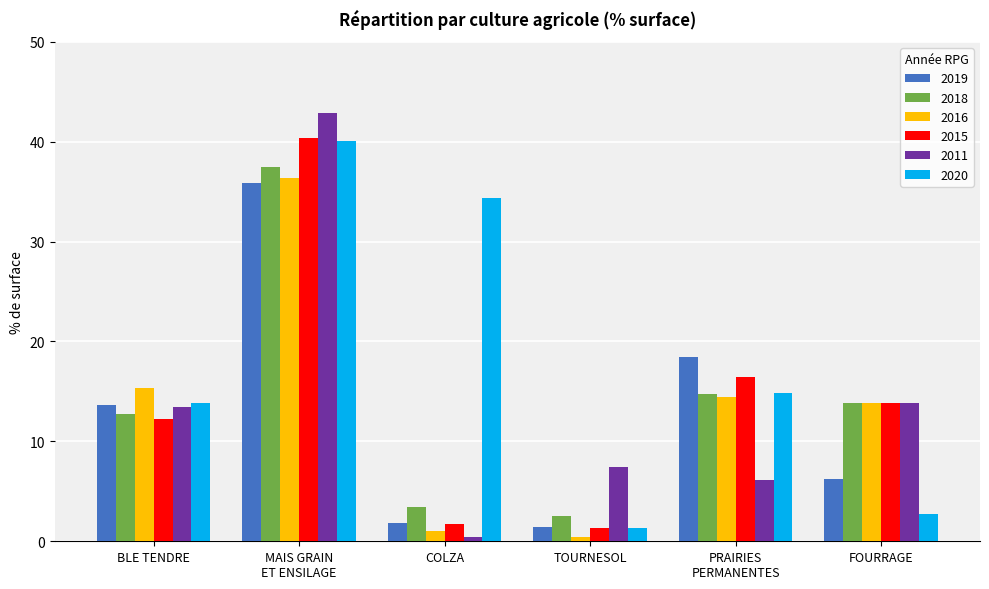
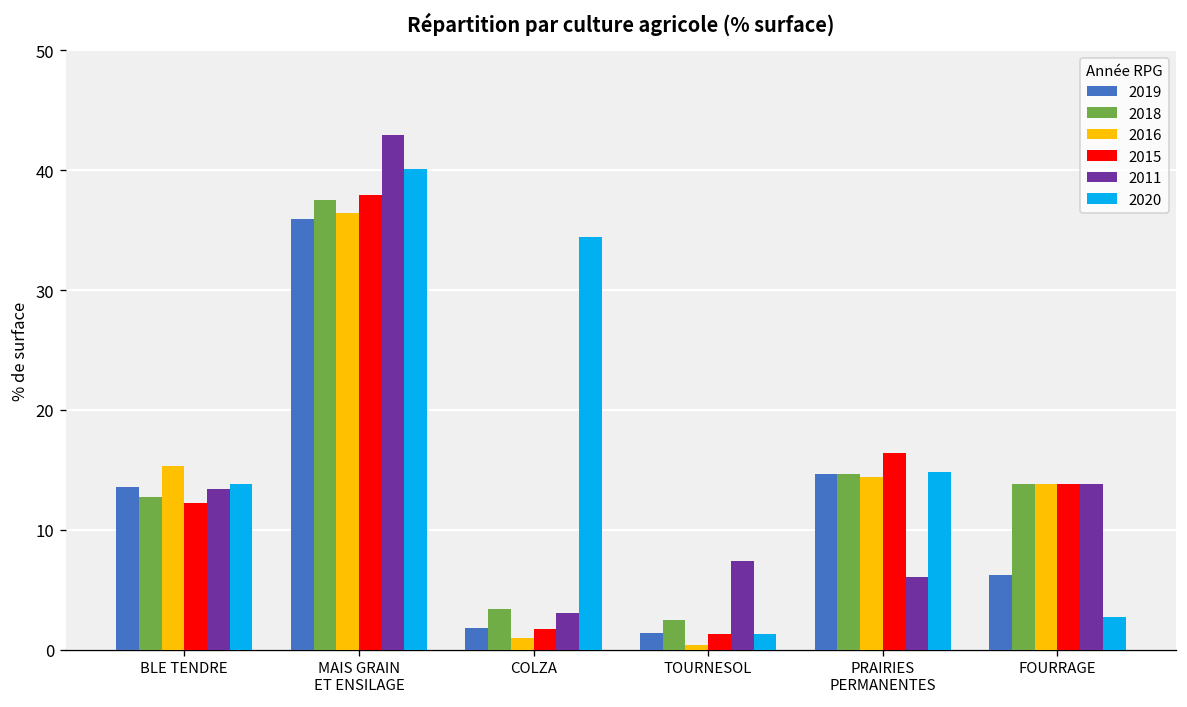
  {
    "2019": {
      "BLE TENDRE": 14,
      "MAIS GRAIN ET ENSILAGE": 36,
      "COLZA": 2,
      "TOURNESOL": 1,
-     "PRAIRIES PERMANENTES": 18,
+     "PRAIRIES PERMANENTES": 15,
      "FOURRAGE": 6
    },
    "2018": {
      "BLE TENDRE": 13,
      "MAIS GRAIN ET ENSILAGE": 38,
      "COLZA": 3,
      "TOURNESOL": 3,
      "PRAIRIES PERMANENTES": 15,
      "FOURRAGE": 14
    },
    "2016": {
      "BLE TENDRE": 15,
      "MAIS GRAIN ET ENSILAGE": 36,
      "COLZA": 1,
      "TOURNESOL": 0,
      "PRAIRIES PERMANENTES": 14,
      "FOURRAGE": 14
    },
    "2015": {
      "BLE TENDRE": 12,
-     "MAIS GRAIN ET ENSILAGE": 40,
+     "MAIS GRAIN ET ENSILAGE": 38,
      "COLZA": 2,
      "TOURNESOL": 1,
      "PRAIRIES PERMANENTES": 16,
      "FOURRAGE": 14
    },
    "2011": {
      "BLE TENDRE": 13,
      "MAIS GRAIN ET ENSILAGE": 43,
-     "COLZA": 0,
+     "COLZA": 3,
      "TOURNESOL": 7,
      "PRAIRIES PERMANENTES": 6,
      "FOURRAGE": 14
    },
    "2020": {
      "BLE TENDRE": 14,
      "MAIS GRAIN ET ENSILAGE": 40,
      "COLZA": 34,
      "TOURNESOL": 1,
      "PRAIRIES PERMANENTES": 15,
      "FOURRAGE": 3
    }
  }
